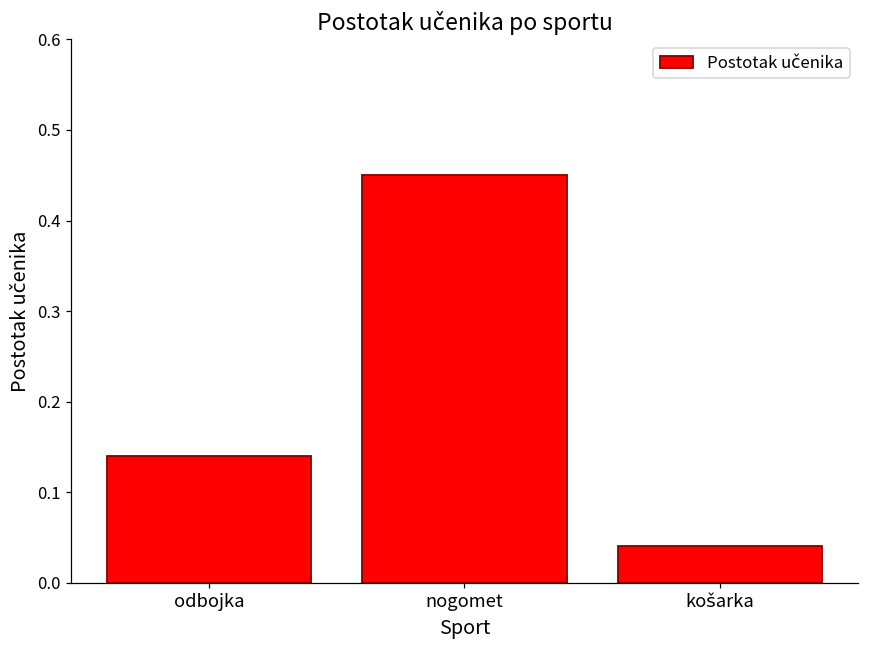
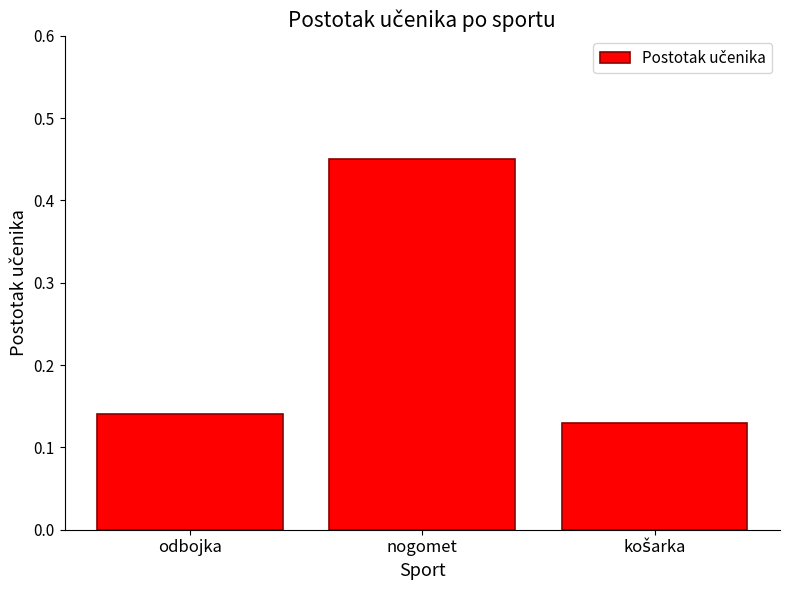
  {
    "odbojka": 0.14,
    "nogomet": 0.45,
-   "košarka": 0.04
+   "košarka": 0.13
  }
